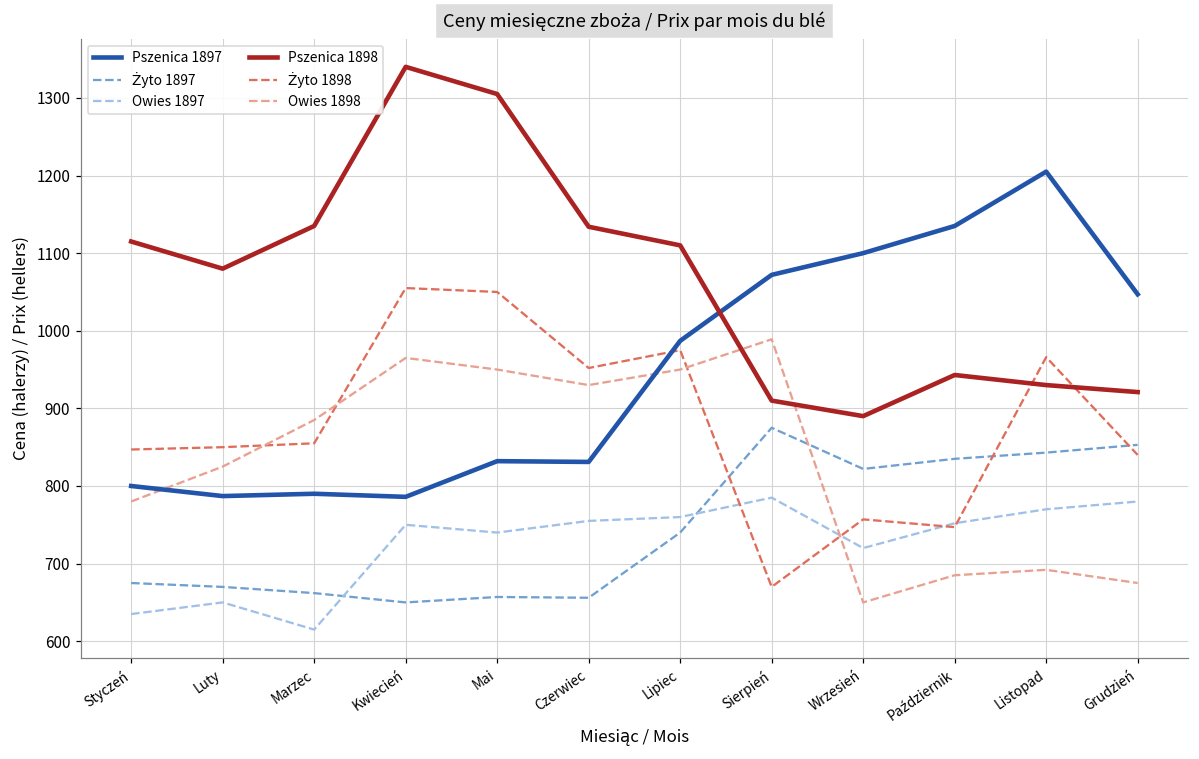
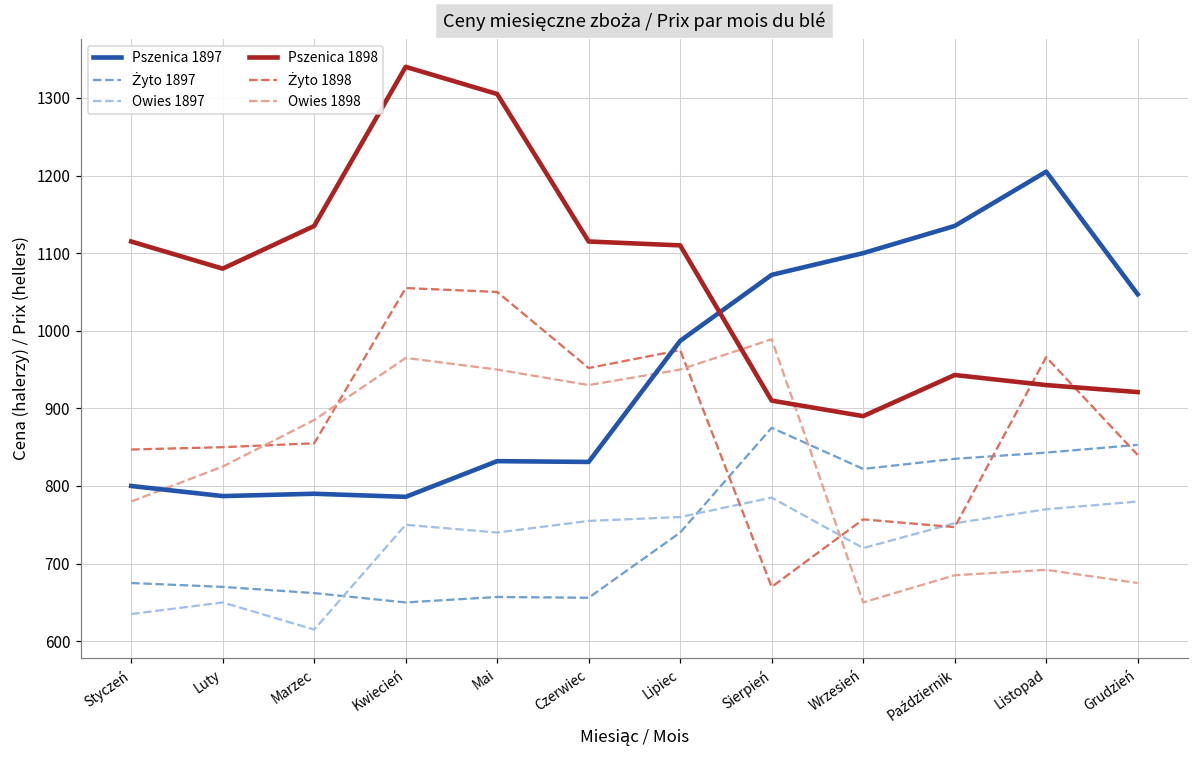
  {
    "Pszenica 1897": {
      "Styczeń": 800,
      "Luty": 790,
      "Marzec": 790,
      "Kwiecień": 790,
      "Mai": 830,
      "Czerwiec": 830,
      "Lipiec": 990,
      "Sierpień": 1070,
      "Wrzesień": 1100,
      "Październik": 1140,
      "Listopad": 1210,
      "Grudzień": 1050
    },
    "Żyto 1897": {
      "Styczeń": 680,
      "Luty": 670,
      "Marzec": 660,
      "Kwiecień": 650,
      "Mai": 660,
      "Czerwiec": 660,
      "Lipiec": 740,
      "Sierpień": 880,
      "Wrzesień": 820,
      "Październik": 840,
      "Listopad": 840,
      "Grudzień": 850
    },
    "Owies 1897": {
      "Styczeń": 640,
      "Luty": 650,
      "Marzec": 620,
      "Kwiecień": 750,
      "Mai": 740,
      "Czerwiec": 760,
      "Lipiec": 760,
      "Sierpień": 790,
      "Wrzesień": 720,
      "Październik": 750,
      "Listopad": 770,
      "Grudzień": 780
    },
    "Pszenica 1898": {
      "Styczeń": 1120,
      "Luty": 1080,
      "Marzec": 1140,
      "Kwiecień": 1340,
      "Mai": 1310,
-     "Czerwiec": 1130,
+     "Czerwiec": 1120,
      "Lipiec": 1110,
      "Sierpień": 910,
      "Wrzesień": 890,
      "Październik": 940,
      "Listopad": 930,
      "Grudzień": 920
    },
    "Żyto 1898": {
      "Styczeń": 850,
      "Luty": 850,
      "Marzec": 860,
      "Kwiecień": 1060,
      "Mai": 1050,
      "Czerwiec": 950,
      "Lipiec": 980,
      "Sierpień": 670,
      "Wrzesień": 760,
      "Październik": 750,
      "Listopad": 970,
      "Grudzień": 840
    },
    "Owies 1898": {
      "Styczeń": 780,
      "Luty": 830,
      "Marzec": 890,
      "Kwiecień": 970,
      "Mai": 950,
      "Czerwiec": 930,
      "Lipiec": 950,
      "Sierpień": 990,
      "Wrzesień": 650,
      "Październik": 690,
      "Listopad": 690,
      "Grudzień": 680
    }
  }
